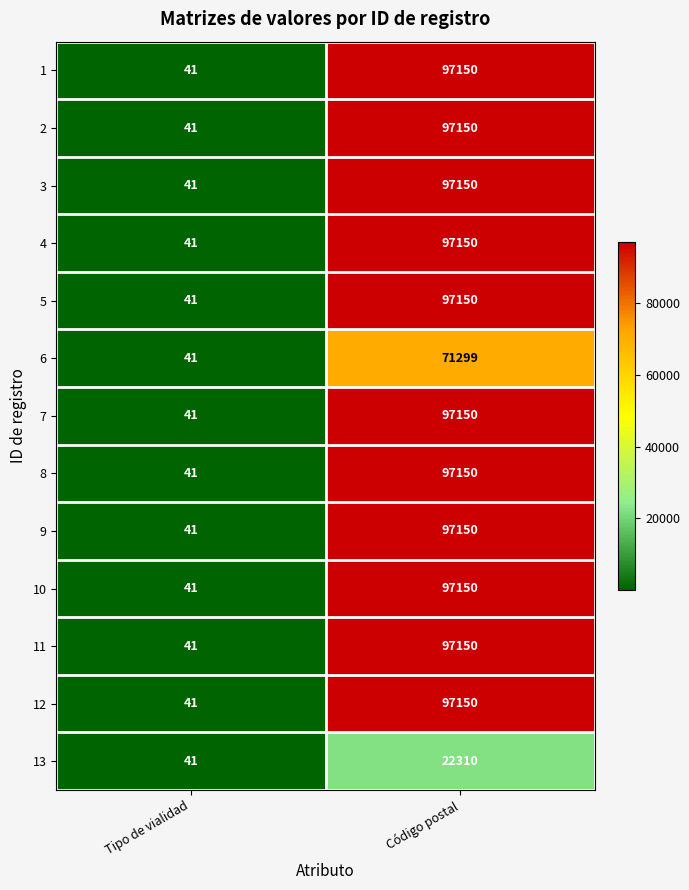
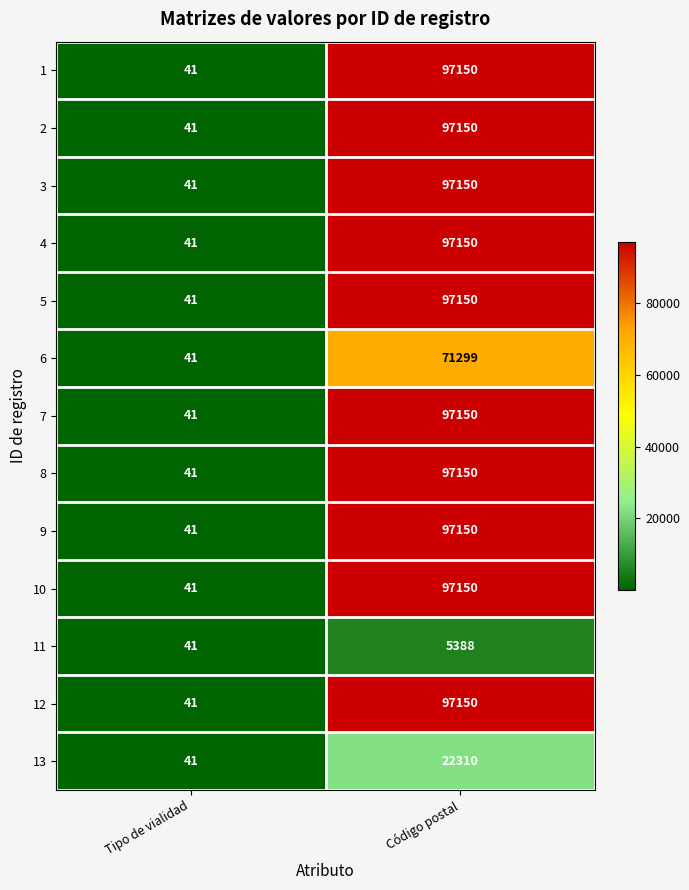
  {
    "1": {
      "Tipo de vialidad": 41,
      "Código postal": 97150
    },
    "2": {
      "Tipo de vialidad": 41,
      "Código postal": 97150
    },
    "3": {
      "Tipo de vialidad": 41,
      "Código postal": 97150
    },
    "4": {
      "Tipo de vialidad": 41,
      "Código postal": 97150
    },
    "5": {
      "Tipo de vialidad": 41,
      "Código postal": 97150
    },
    "6": {
      "Tipo de vialidad": 41,
      "Código postal": 71299
    },
    "7": {
      "Tipo de vialidad": 41,
      "Código postal": 97150
    },
    "8": {
      "Tipo de vialidad": 41,
      "Código postal": 97150
    },
    "9": {
      "Tipo de vialidad": 41,
      "Código postal": 97150
    },
    "10": {
      "Tipo de vialidad": 41,
      "Código postal": 97150
    },
    "11": {
      "Tipo de vialidad": 41,
-     "Código postal": 97150
+     "Código postal": 5388
    },
    "12": {
      "Tipo de vialidad": 41,
      "Código postal": 97150
    },
    "13": {
      "Tipo de vialidad": 41,
      "Código postal": 22310
    }
  }
